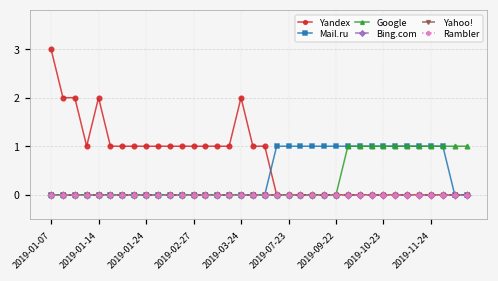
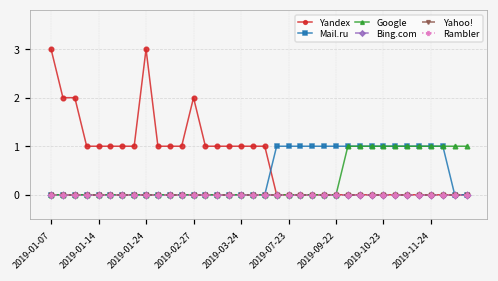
  {
    "Yandex": {
      "2019-01-07": 3,
-     "2019-01-14": 2,
-     "2019-01-24": 1,
-     "2019-02-27": 1,
-     "2019-03-24": 2
+     "2019-01-14": 1,
+     "2019-01-24": 3,
+     "2019-02-27": 2,
+     "2019-03-24": 1
    },
    "Mail.ru": {
      "2019-07-23": 1,
      "2019-09-22": 1
    }
  }
